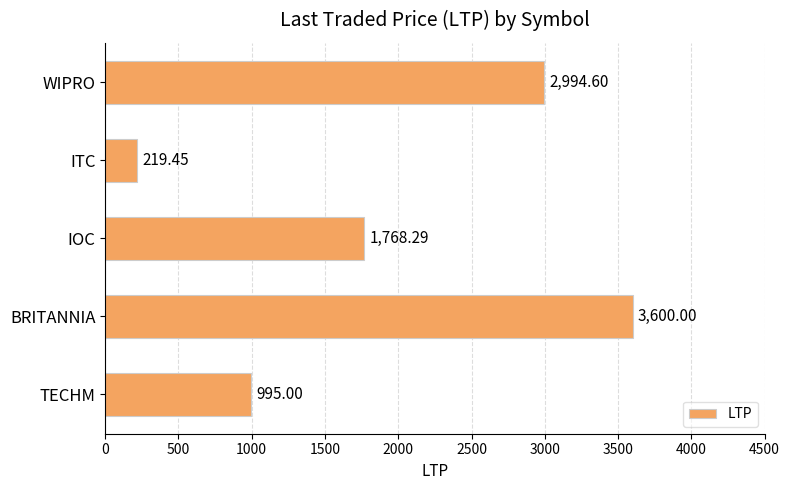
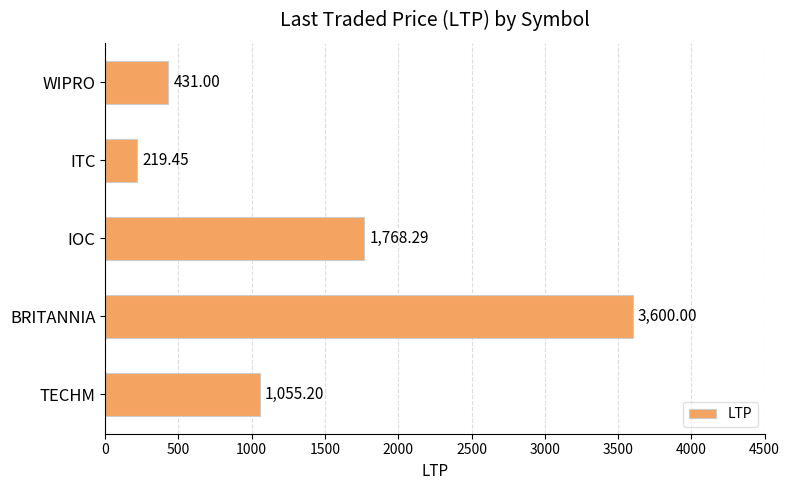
  {
-   "WIPRO": "2,994.60",
+   "WIPRO": "431.00",
    "ITC": "219.45",
    "IOC": "1,768.29",
    "BRITANNIA": "3,600.00",
-   "TECHM": "995.00"
+   "TECHM": "1,055.20"
  }
